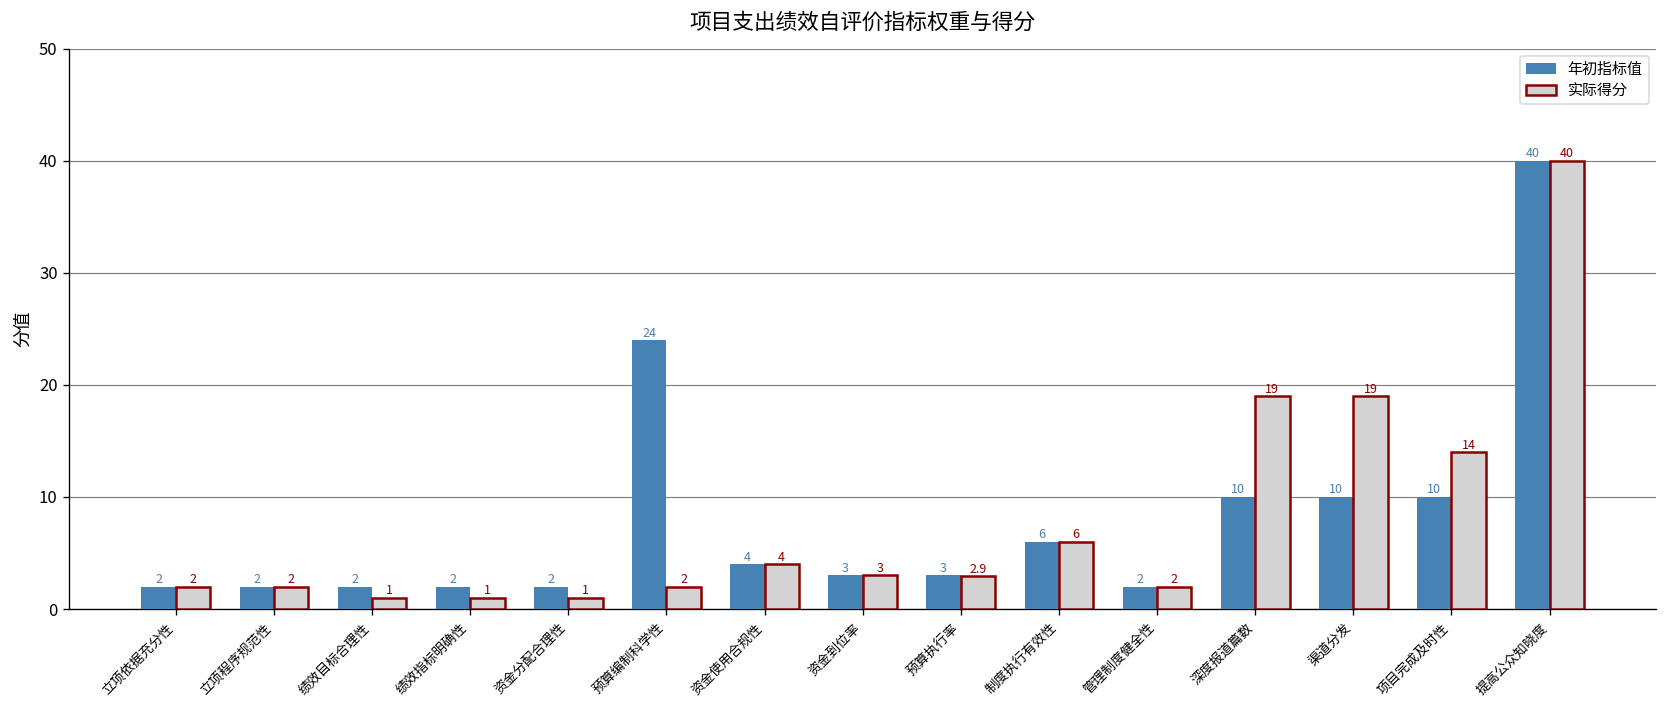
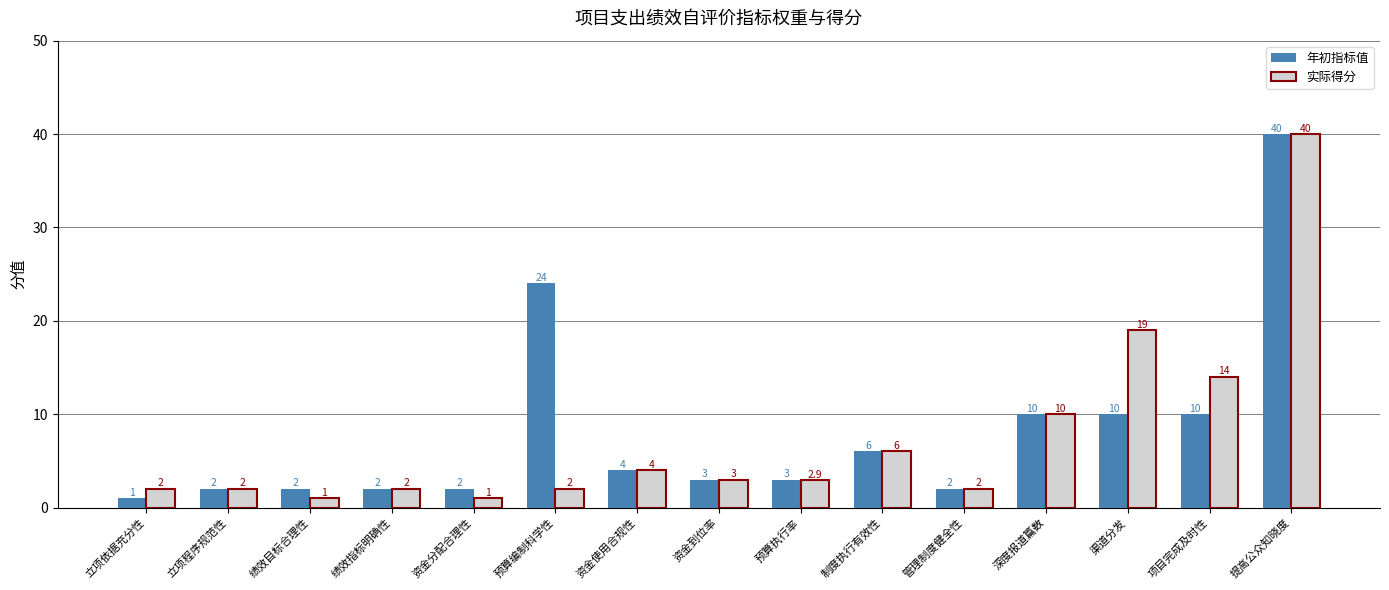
  {
    "年初指标值": {
-     "立项依据充分性": 2,
+     "立项依据充分性": 1,
      "立项程序规范性": 2,
      "绩效目标合理性": 2,
      "绩效指标明确性": 2,
      "资金分配合理性": 2,
      "预算编制科学性": 24,
      "资金使用合规性": 4,
      "资金到位率": 3,
      "预算执行率": 3,
      "制度执行有效性": 6,
      "管理制度健全性": 2,
      "深度报道篇数": 10,
      "渠道分发": 10,
      "项目完成及时性": 10,
      "提高公众知晓度": 40
    },
    "实际得分": {
      "立项依据充分性": 2,
      "立项程序规范性": 2,
      "绩效目标合理性": 1,
-     "绩效指标明确性": 1,
+     "绩效指标明确性": 2,
      "资金分配合理性": 1,
      "预算编制科学性": 2,
      "资金使用合规性": 4,
      "资金到位率": 3,
      "预算执行率": 2.9,
      "制度执行有效性": 6,
      "管理制度健全性": 2,
-     "深度报道篇数": 19,
+     "深度报道篇数": 10,
      "渠道分发": 19,
      "项目完成及时性": 14,
      "提高公众知晓度": 40
    }
  }
